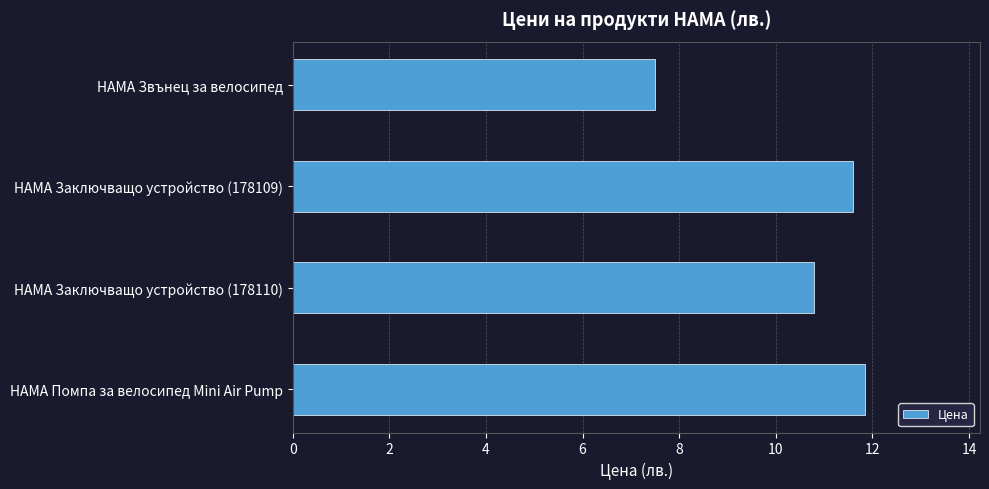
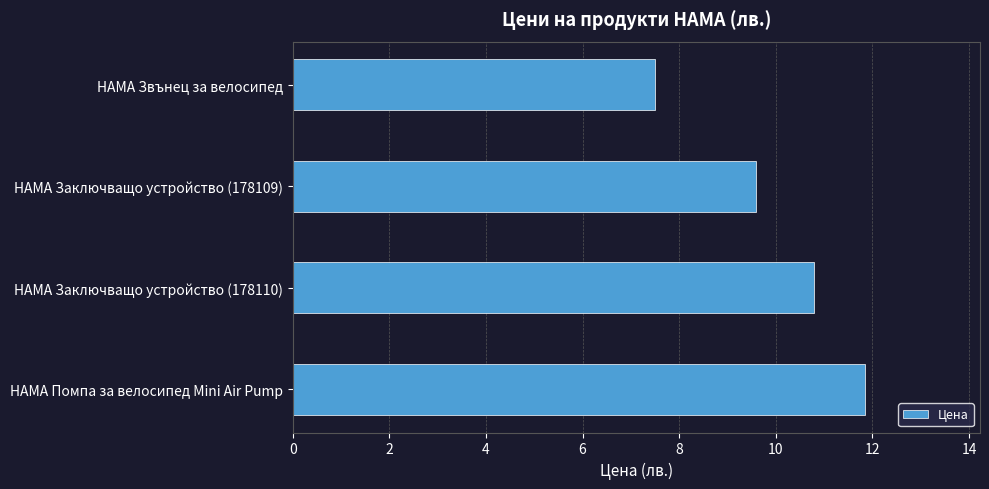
  {
    "HAMA Звънец за велосипед": 7.5,
-   "HAMA Заключващо устройство (178109)": 11.6,
+   "HAMA Заключващо устройство (178109)": 9.6,
    "HAMA Заключващо устройство (178110)": 10.8,
    "HAMA Помпа за велосипед Mini Air Pump": 11.9
  }
